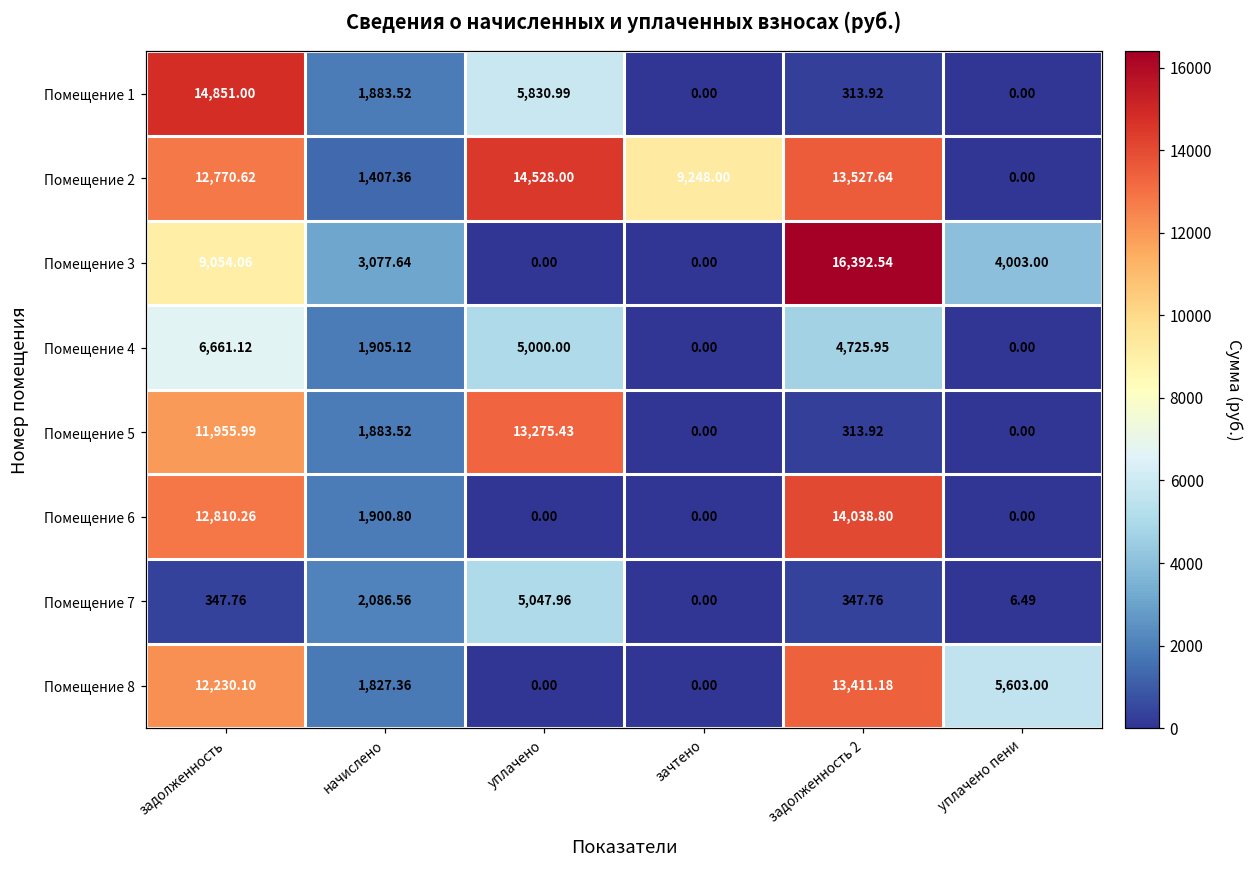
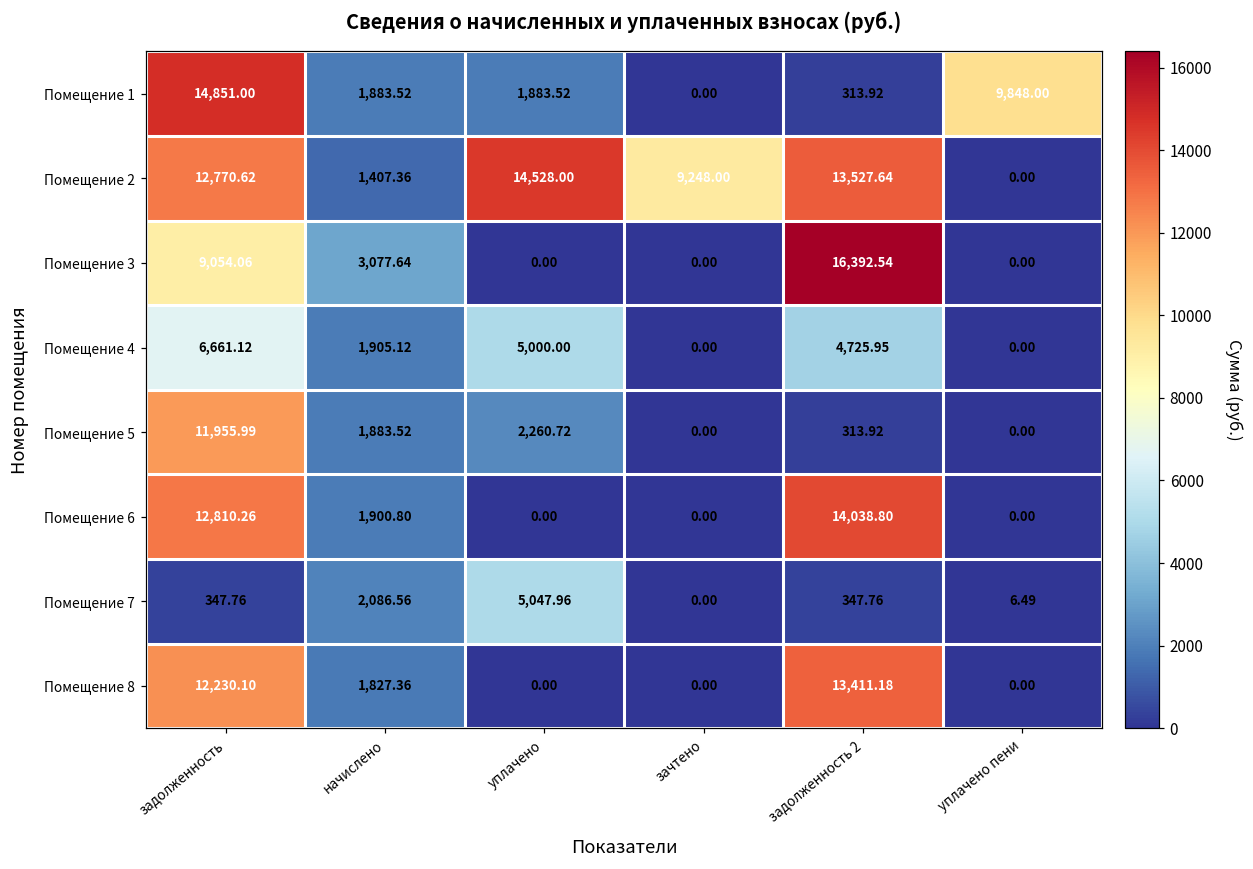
  {
    "Помещение 1": {
      "задолженность": "14,851.00",
      "начислено": "1,883.52",
-     "уплачено": "5,830.99",
+     "уплачено": "1,883.52",
      "зачтено": "0.00",
      "задолженность 2": "313.92",
-     "уплачено пени": "0.00"
+     "уплачено пени": "9,848.00"
    },
    "Помещение 2": {
      "задолженность": "12,770.62",
      "начислено": "1,407.36",
      "уплачено": "14,528.00",
      "зачтено": "9,248.00",
      "задолженность 2": "13,527.64",
      "уплачено пени": "0.00"
    },
    "Помещение 3": {
      "задолженность": "9,054.06",
      "начислено": "3,077.64",
      "уплачено": "0.00",
      "зачтено": "0.00",
      "задолженность 2": "16,392.54",
-     "уплачено пени": "4,003.00"
+     "уплачено пени": "0.00"
    },
    "Помещение 4": {
      "задолженность": "6,661.12",
      "начислено": "1,905.12",
      "уплачено": "5,000.00",
      "зачтено": "0.00",
      "задолженность 2": "4,725.95",
      "уплачено пени": "0.00"
    },
    "Помещение 5": {
      "задолженность": "11,955.99",
      "начислено": "1,883.52",
-     "уплачено": "13,275.43",
+     "уплачено": "2,260.72",
      "зачтено": "0.00",
      "задолженность 2": "313.92",
      "уплачено пени": "0.00"
    },
    "Помещение 6": {
      "задолженность": "12,810.26",
      "начислено": "1,900.80",
      "уплачено": "0.00",
      "зачтено": "0.00",
      "задолженность 2": "14,038.80",
      "уплачено пени": "0.00"
    },
    "Помещение 7": {
      "задолженность": "347.76",
      "начислено": "2,086.56",
      "уплачено": "5,047.96",
      "зачтено": "0.00",
      "задолженность 2": "347.76",
      "уплачено пени": "6.49"
    },
    "Помещение 8": {
      "задолженность": "12,230.10",
      "начислено": "1,827.36",
      "уплачено": "0.00",
      "зачтено": "0.00",
      "задолженность 2": "13,411.18",
-     "уплачено пени": "5,603.00"
+     "уплачено пени": "0.00"
    }
  }
